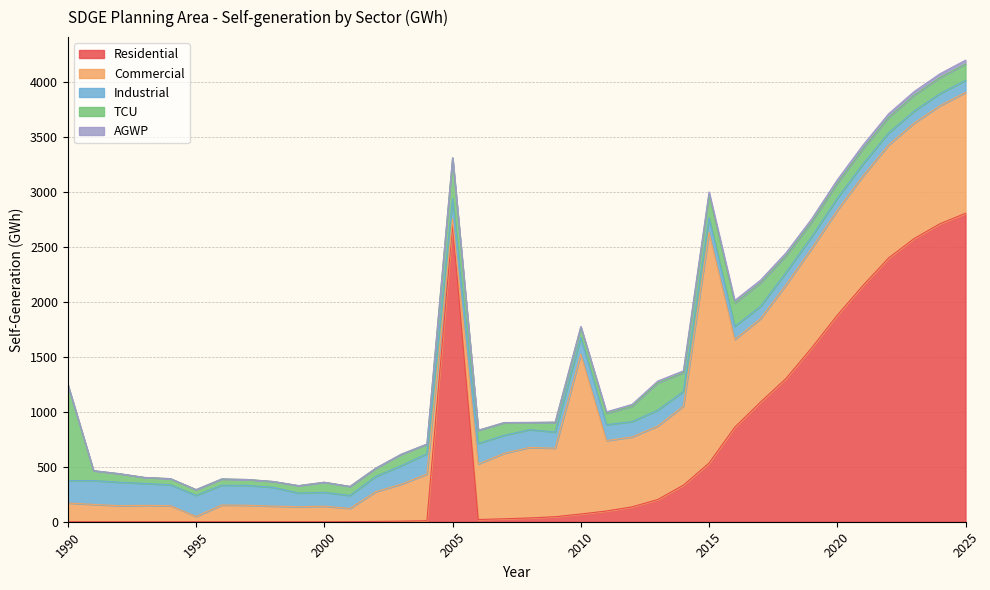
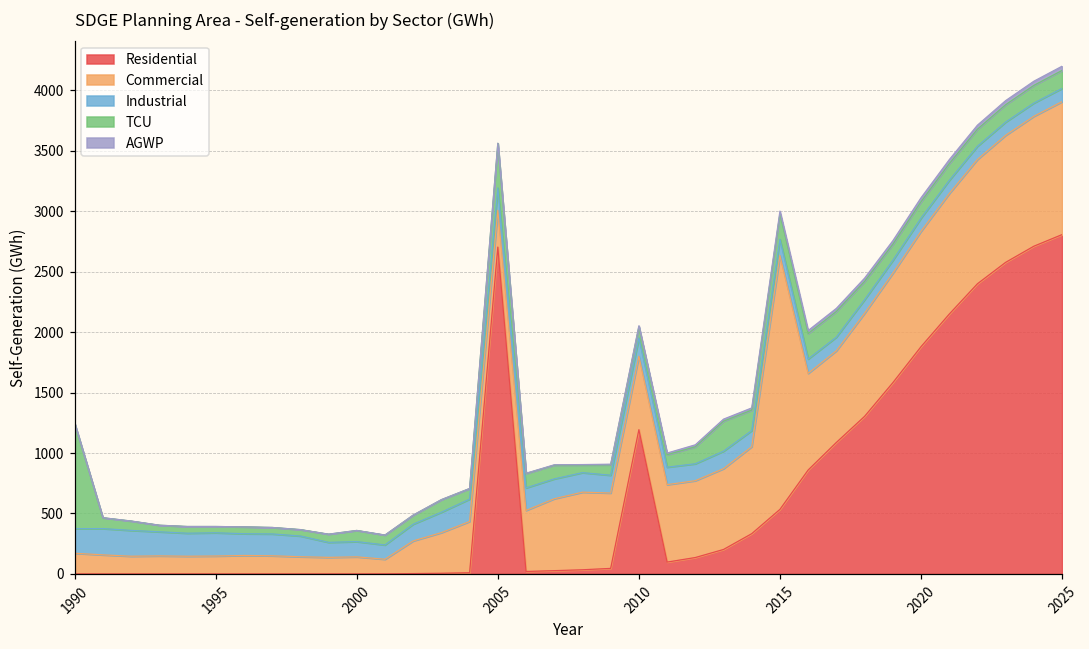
  {
    "Residential": {
      "1990": 0,
      "1995": 0,
      "2000": 0,
      "2005": 2700,
-     "2010": 70,
+     "2010": 1190,
      "2015": 530,
      "2020": 1880,
      "2025": 2810
    },
    "Commercial": {
      "1990": 170,
-     "1995": 50,
+     "1995": 150,
      "2000": 140,
-     "2005": 50,
-     "2010": 1450,
+     "2005": 300,
+     "2010": 610,
      "2015": 2100,
      "2020": 950,
      "2025": 1100
    },
    "TCU": {
      "2020": 140,
      "2025": 150
    }
  }
